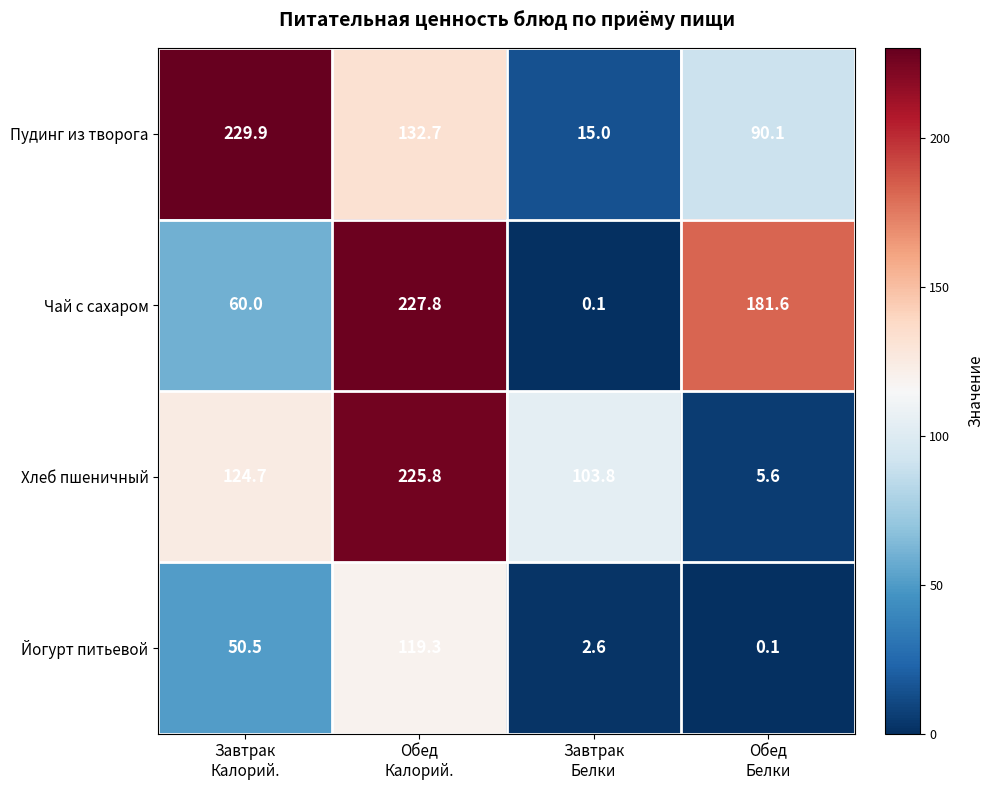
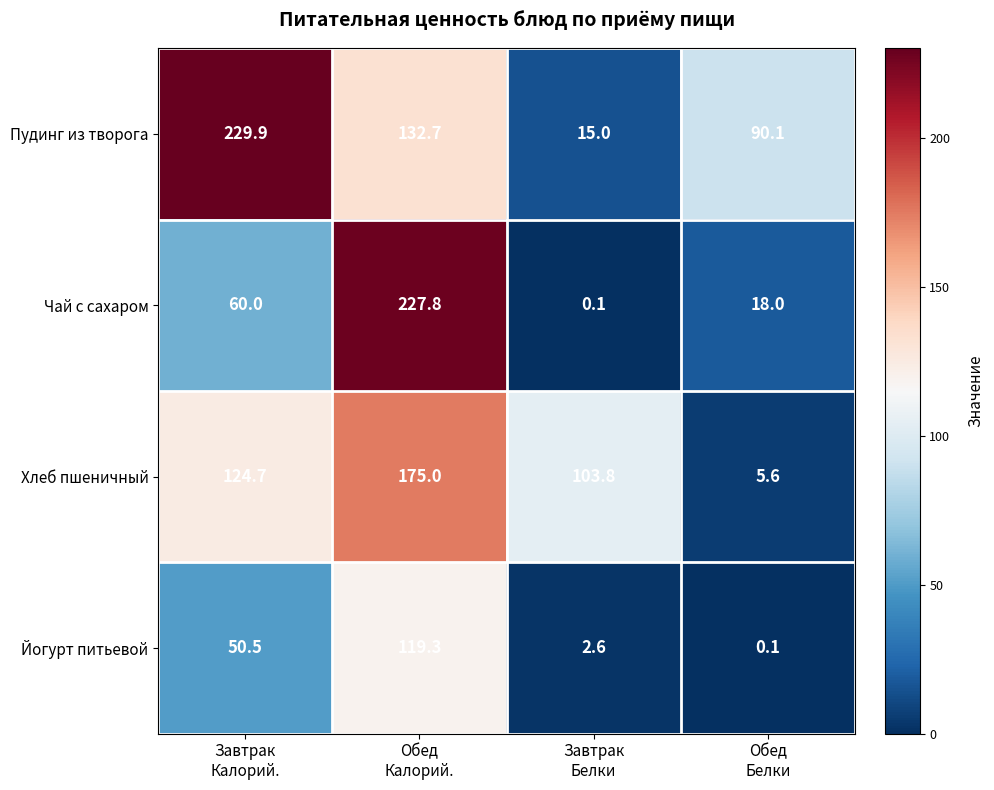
  {
    "Пудинг из творога": {
      "Завтрак Калорий.": 229.9,
      "Завтрак Белки": 15.0,
      "Обед Белки": 90.1
    },
    "Чай с сахаром": {
      "Завтрак Калорий.": 60.0,
      "Обед Калорий.": 227.8,
      "Завтрак Белки": 0.1,
-     "Обед Белки": 181.6
+     "Обед Белки": 18.0
    },
    "Хлеб пшеничный": {
-     "Обед Калорий.": 225.8,
+     "Обед Калорий.": 175.0,
      "Обед Белки": 5.6
    },
    "Йогурт питьевой": {
      "Завтрак Калорий.": 50.5,
      "Завтрак Белки": 2.6,
      "Обед Белки": 0.1
    }
  }
